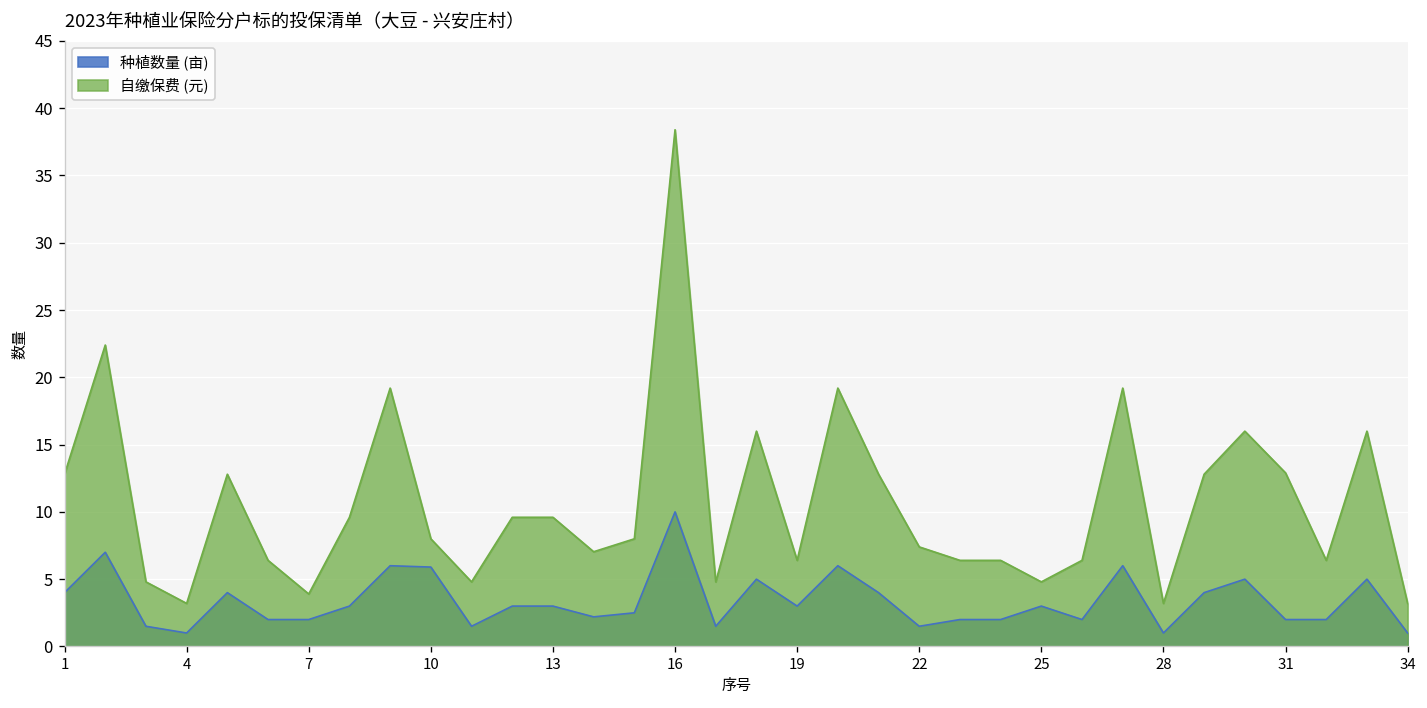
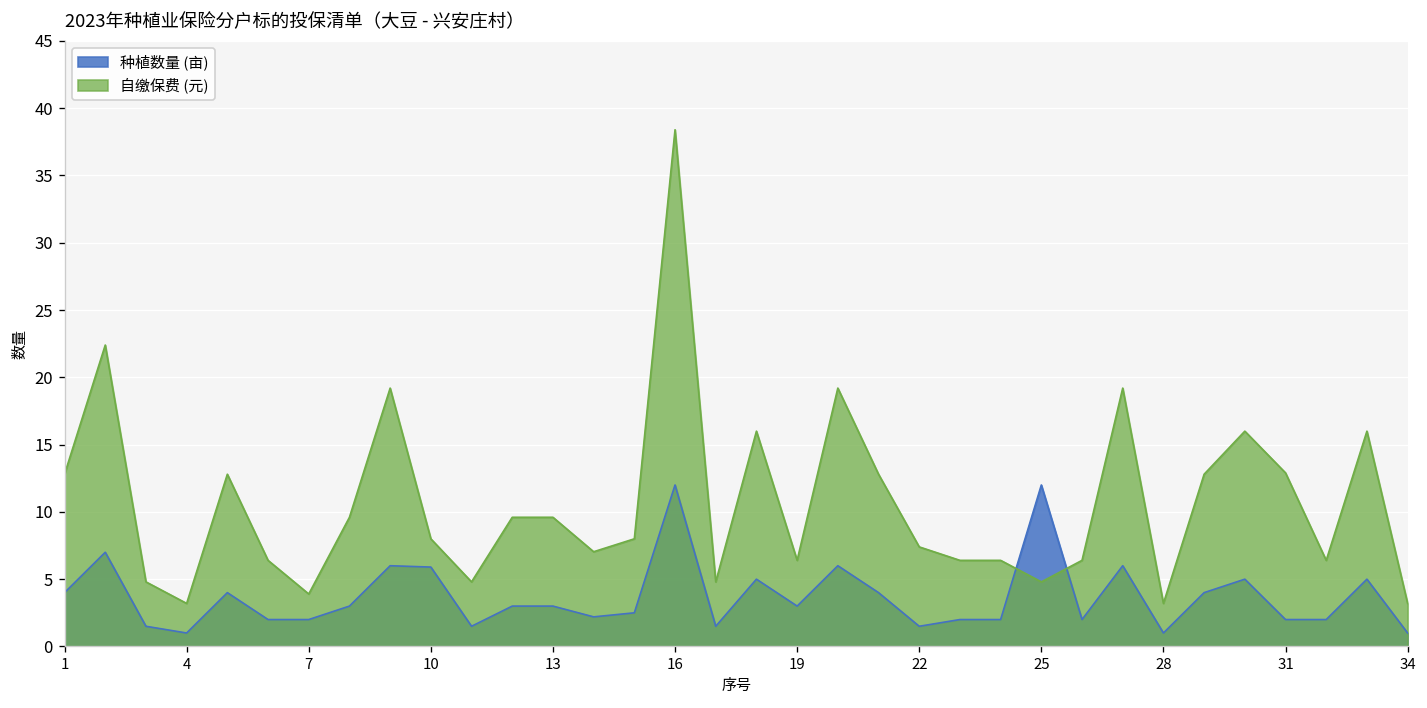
  {
    "种植数量 (亩)": {
      "1": 4,
      "4": 1,
      "7": 2,
      "10": 6,
      "13": 3,
-     "16": 10,
+     "16": 12,
      "19": 3,
      "22": 1.5,
-     "25": 3,
+     "25": 12,
      "28": 1,
      "31": 2,
      "34": 1
    },
    "自缴保费 (元)": {
      "1": 13,
      "4": 3,
      "7": 4,
      "10": 8,
      "13": 9.6,
      "16": 38.4,
      "19": 6.4,
      "22": 7.4,
      "25": 5,
      "28": 3,
      "31": 13,
      "34": 3
    }
  }
